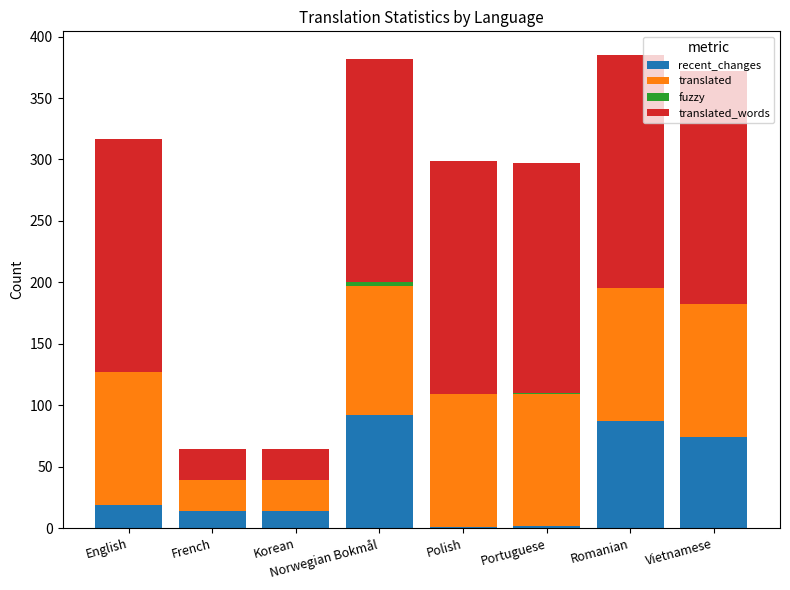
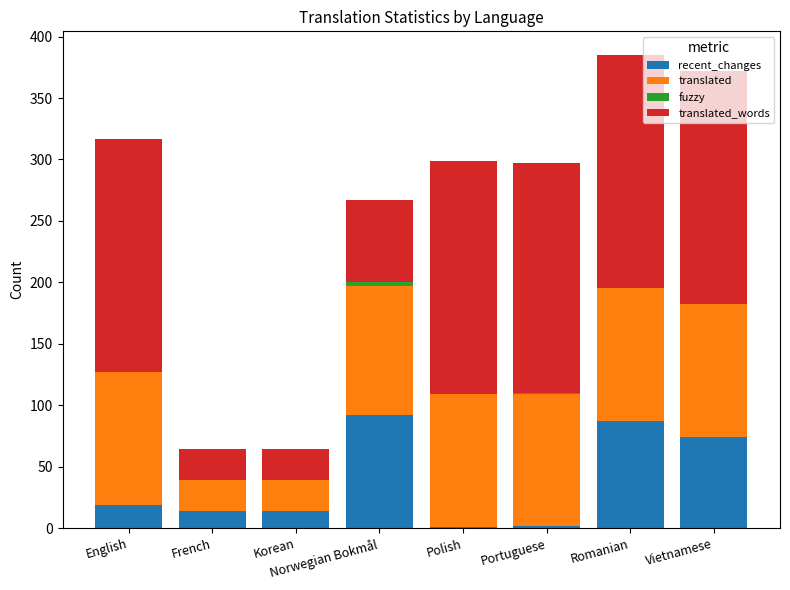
  {
    "recent_changes": {
      "English": 19,
      "French": 14,
      "Korean": 14,
      "Norwegian Bokmål": 92,
      "Romanian": 87,
      "Vietnamese": 74
    },
    "translated": {
      "English": 108,
      "French": 25,
      "Korean": 25,
      "Norwegian Bokmål": 105,
      "Polish": 108,
      "Portuguese": 107,
      "Romanian": 108,
      "Vietnamese": 108
    },
    "fuzzy": {
      "English": 0,
      "French": 0,
      "Korean": 0,
      "Norwegian Bokmål": 3,
      "Polish": 0,
      "Romanian": 0,
      "Vietnamese": 0
    },
    "translated_words": {
      "English": 190,
      "French": 25,
      "Korean": 25,
-     "Norwegian Bokmål": 182,
+     "Norwegian Bokmål": 67,
      "Polish": 190,
      "Portuguese": 187,
      "Romanian": 190
    }
  }
